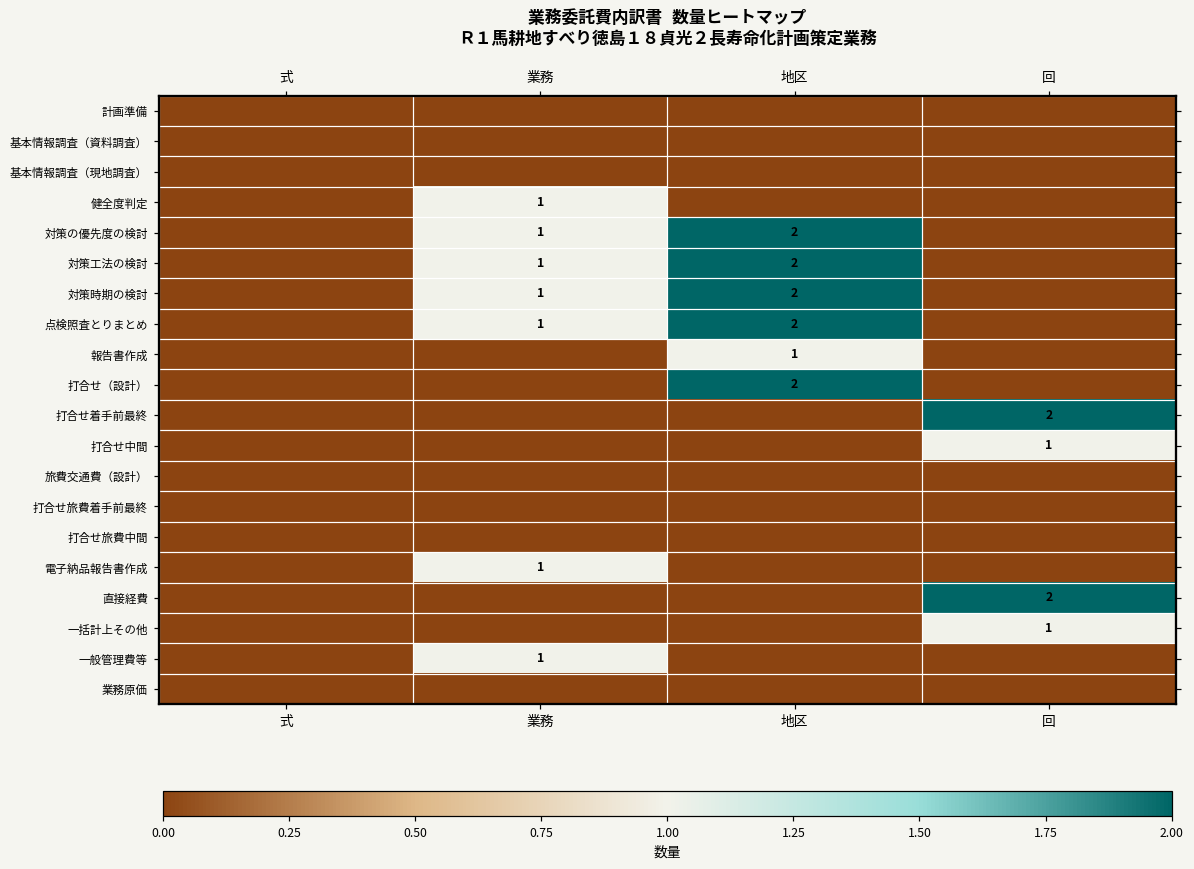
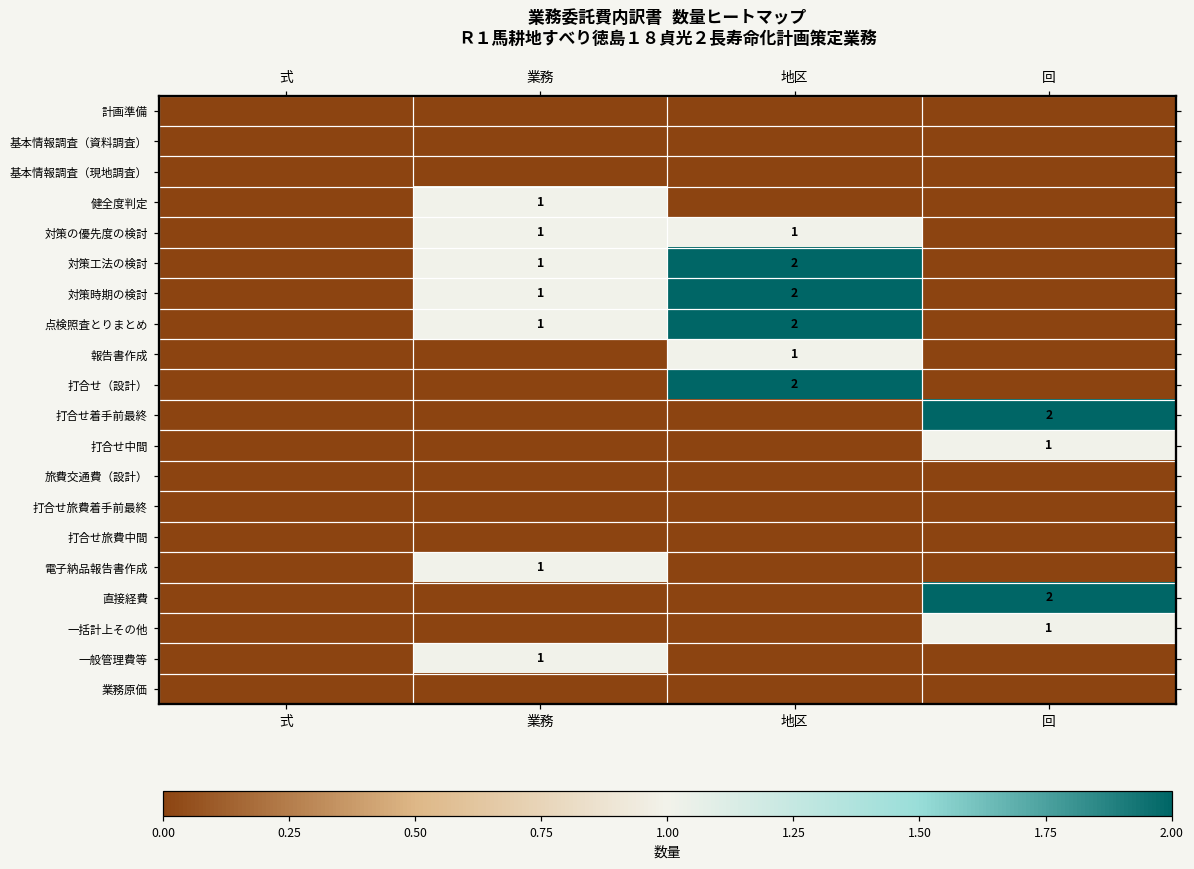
  {
    "健全度判定": {
      "業務": 1
    },
    "対策の優先度の検討": {
      "業務": 1,
-     "地区": 2
+     "地区": 1
    },
    "対策工法の検討": {
      "業務": 1,
      "地区": 2
    },
    "対策時期の検討": {
      "業務": 1,
      "地区": 2
    },
    "点検照査とりまとめ": {
      "業務": 1,
      "地区": 2
    },
    "報告書作成": {
      "地区": 1
    },
    "打合せ（設計）": {
      "地区": 2
    },
    "打合せ着手前最終": {
      "回": 2
    },
    "打合せ中間": {
      "回": 1
    },
    "電子納品報告書作成": {
      "業務": 1
    },
    "直接経費": {
      "回": 2
    },
    "一括計上その他": {
      "回": 1
    },
    "一般管理費等": {
      "業務": 1
    }
  }
